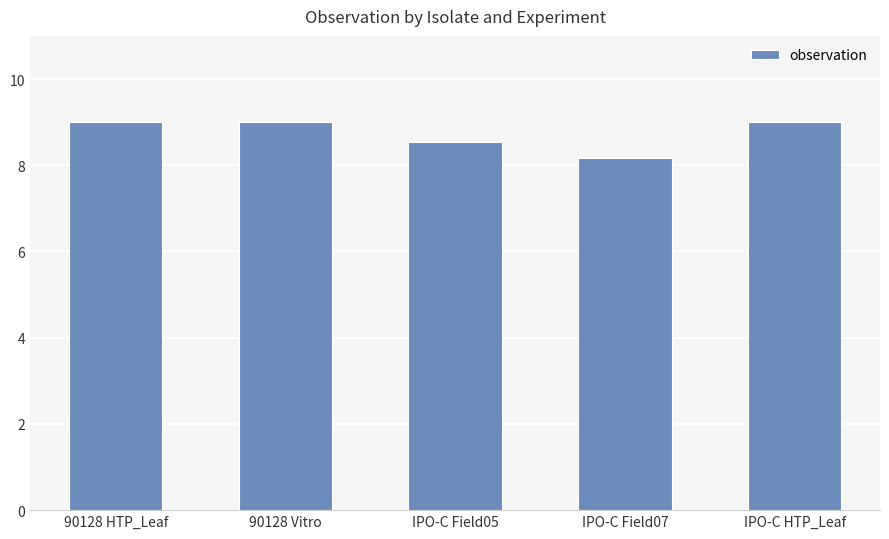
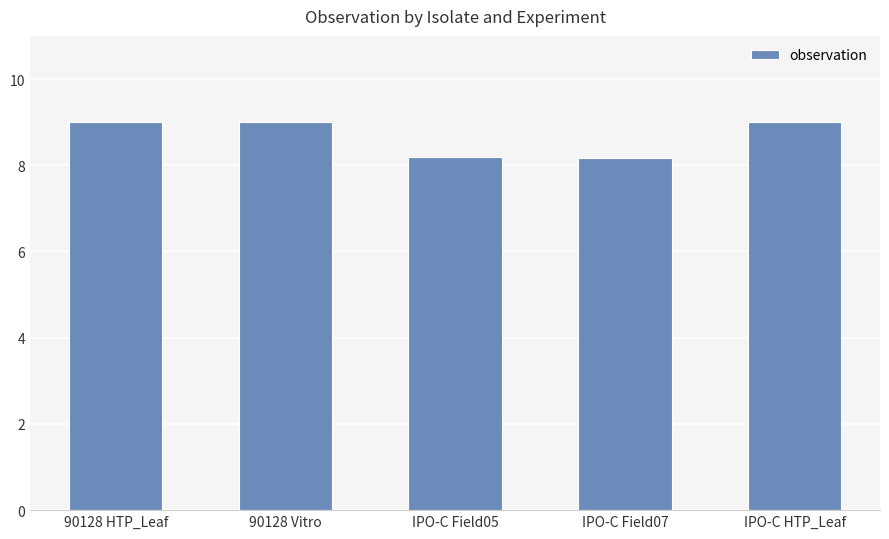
  {
    "90128 HTP_Leaf": 9.0,
    "90128 Vitro": 9.0,
-   "IPO-C Field05": 8.6,
+   "IPO-C Field05": 8.2,
    "IPO-C Field07": 8.2,
    "IPO-C HTP_Leaf": 9.0
  }
